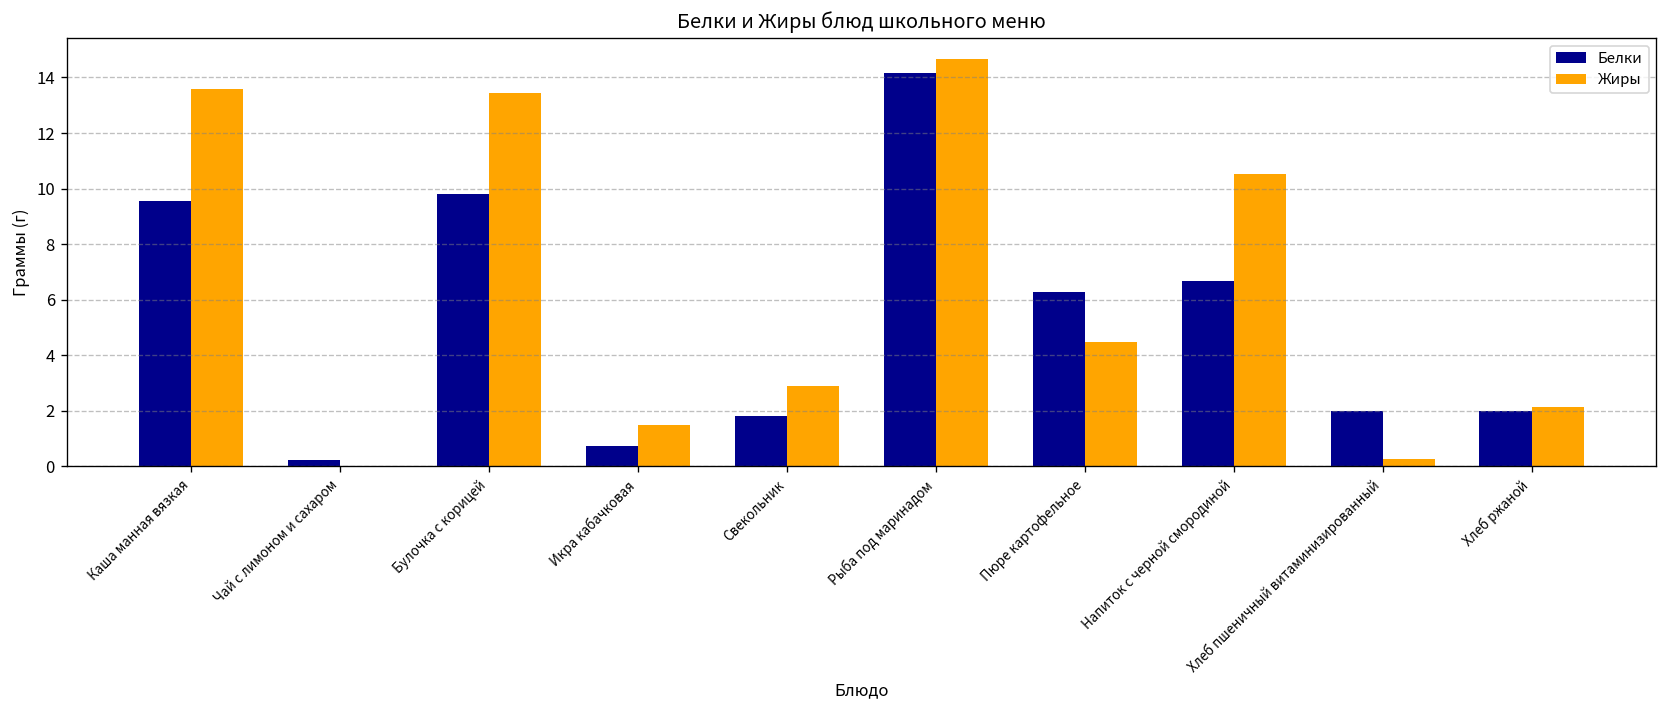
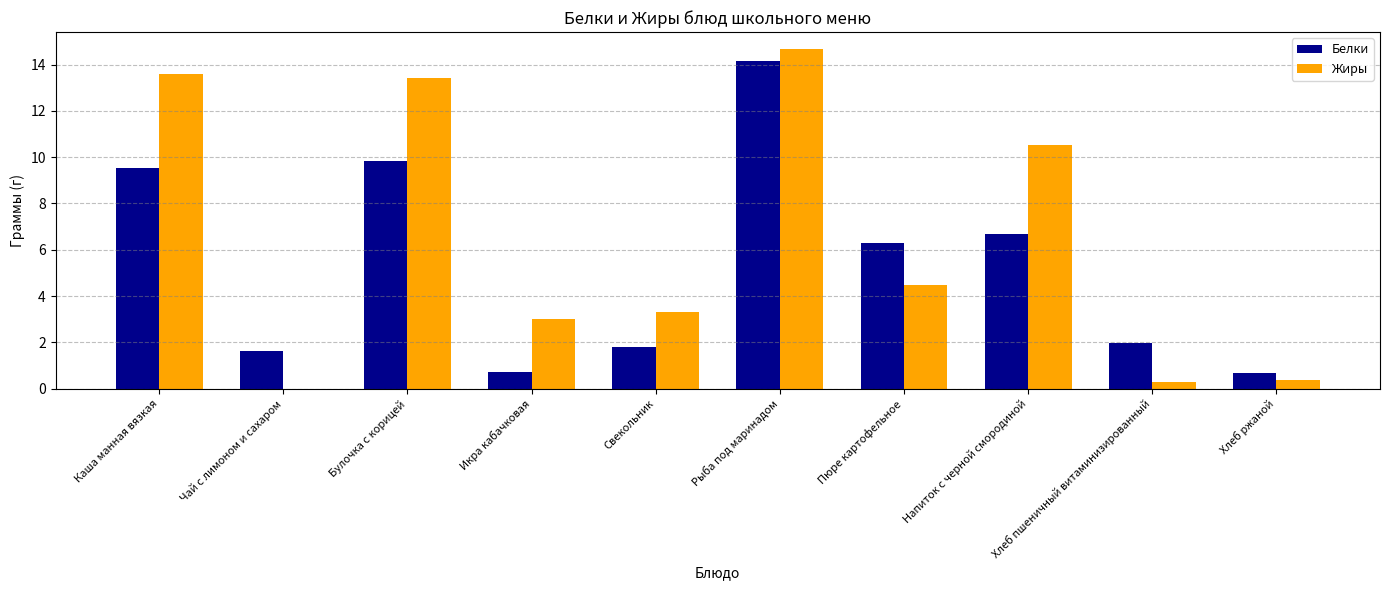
  {
    "Белки": {
      "Каша манная вязкая": 9.5,
-     "Чай с лимоном и сахаром": 0.2,
+     "Чай с лимоном и сахаром": 1.6,
      "Булочка с корицей": 9.8,
      "Икра кабачковая": 0.7,
      "Свекольник": 1.8,
      "Рыба под маринадом": 14.2,
      "Пюре картофельное": 6.3,
      "Напиток с черной смородиной": 6.7,
      "Хлеб пшеничный витаминизированный": 2.0,
-     "Хлеб ржаной": 2.0
+     "Хлеб ржаной": 0.7
    },
    "Жиры": {
      "Каша манная вязкая": 13.6,
      "Чай с лимоном и сахаром": 0.0,
      "Булочка с корицей": 13.4,
-     "Икра кабачковая": 1.5,
-     "Свекольник": 2.9,
+     "Икра кабачковая": 3.0,
+     "Свекольник": 3.3,
      "Рыба под маринадом": 14.7,
      "Пюре картофельное": 4.5,
      "Напиток с черной смородиной": 10.5,
      "Хлеб пшеничный витаминизированный": 0.3,
-     "Хлеб ржаной": 2.1
+     "Хлеб ржаной": 0.4
    }
  }
